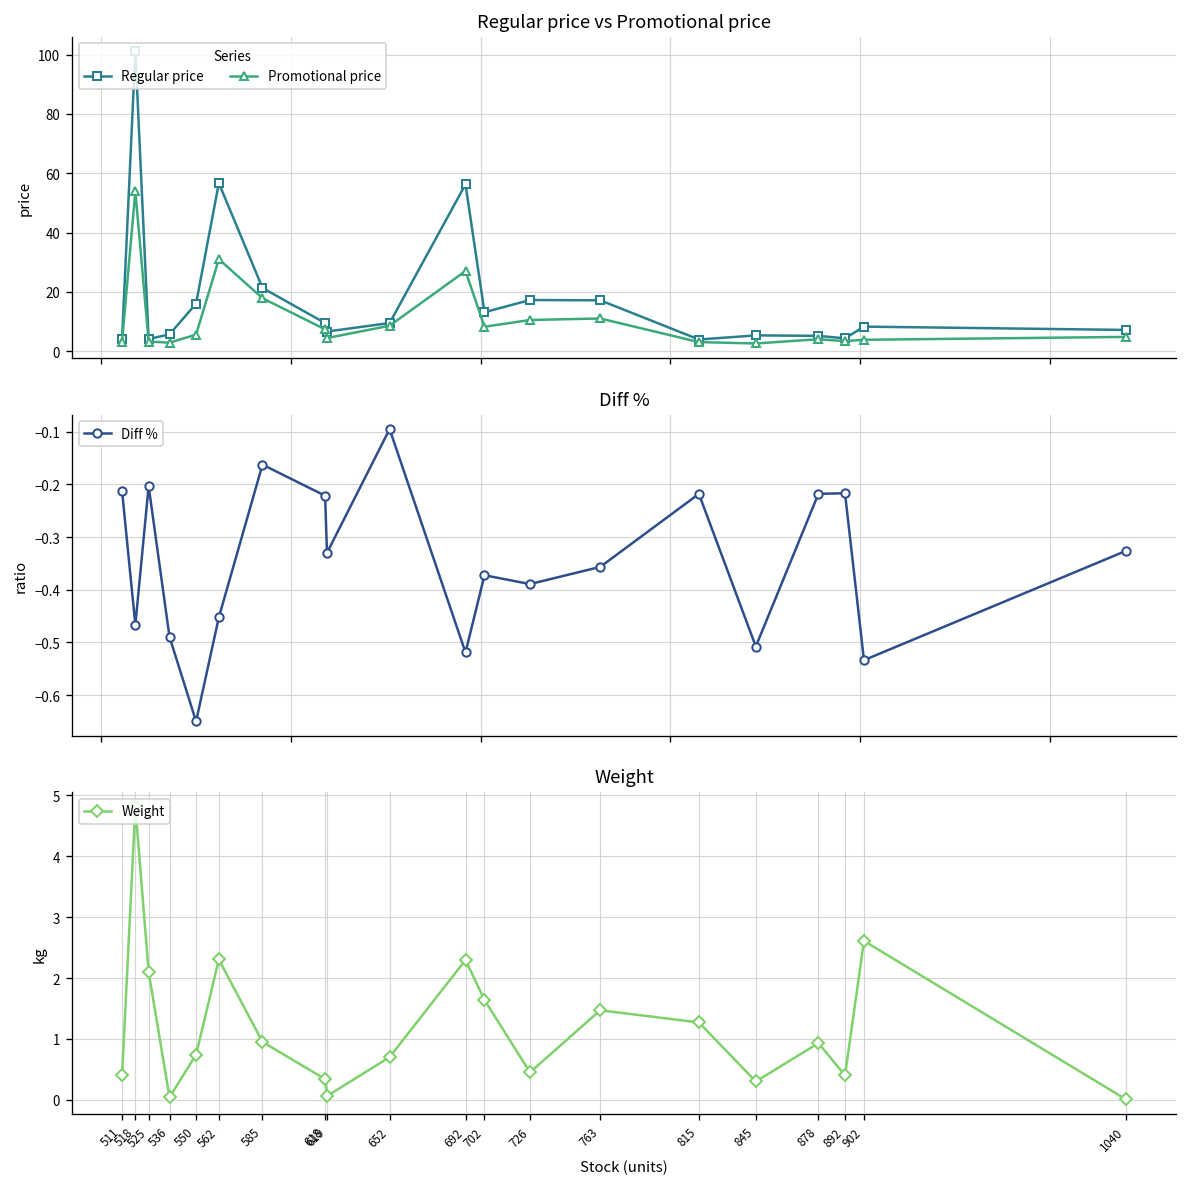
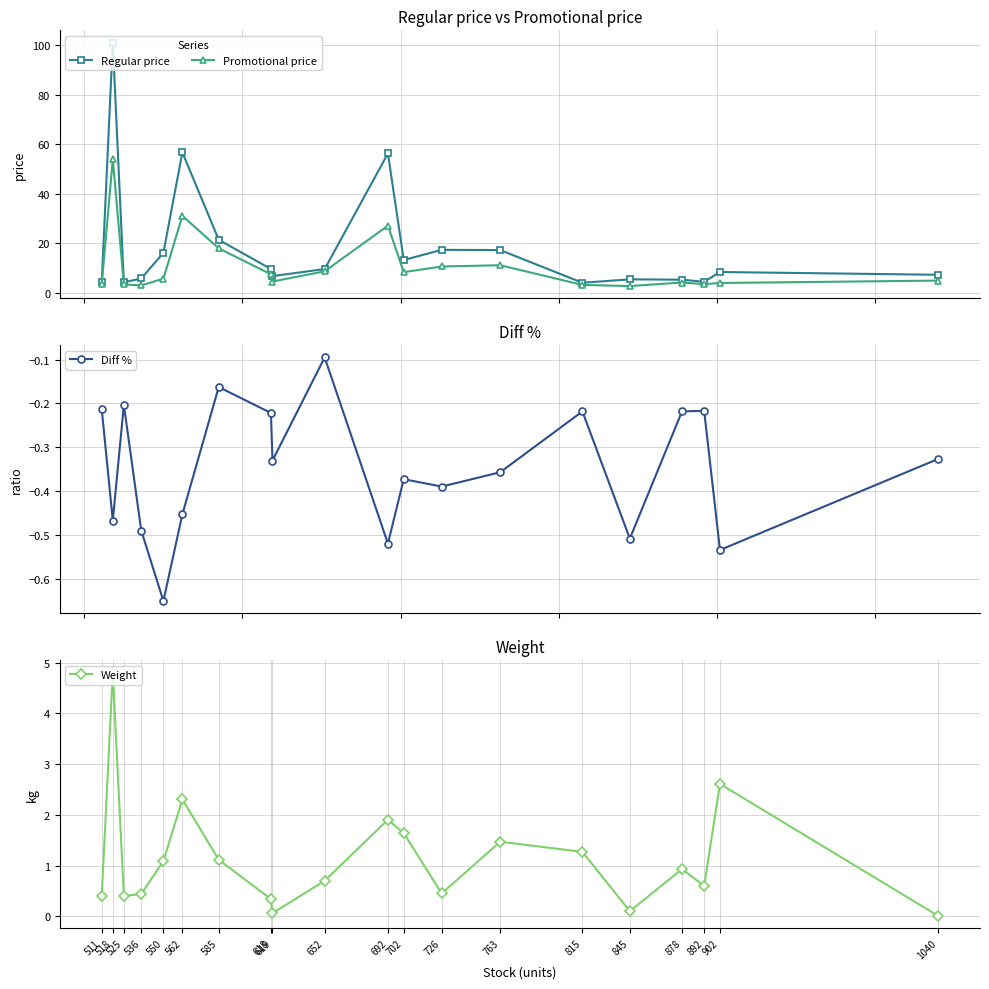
  {
    "Weight": {
      "511": 0.4,
-     "525": 2.1,
-     "536": 0.0,
-     "550": 0.7,
+     "525": 0.4,
+     "536": 0.4,
+     "550": 1.1,
      "562": 2.3,
-     "585": 1.0,
+     "585": 1.1,
      "618": 0.3,
      "619": 0.1,
      "652": 0.7,
-     "692": 2.3,
+     "692": 1.9,
      "702": 1.6,
      "726": 0.5,
      "763": 1.5,
      "815": 1.3,
-     "845": 0.3,
+     "845": 0.1,
      "878": 0.9,
-     "892": 0.4,
+     "892": 0.6,
      "902": 2.6,
      "1040": 0.0
    }
  }
